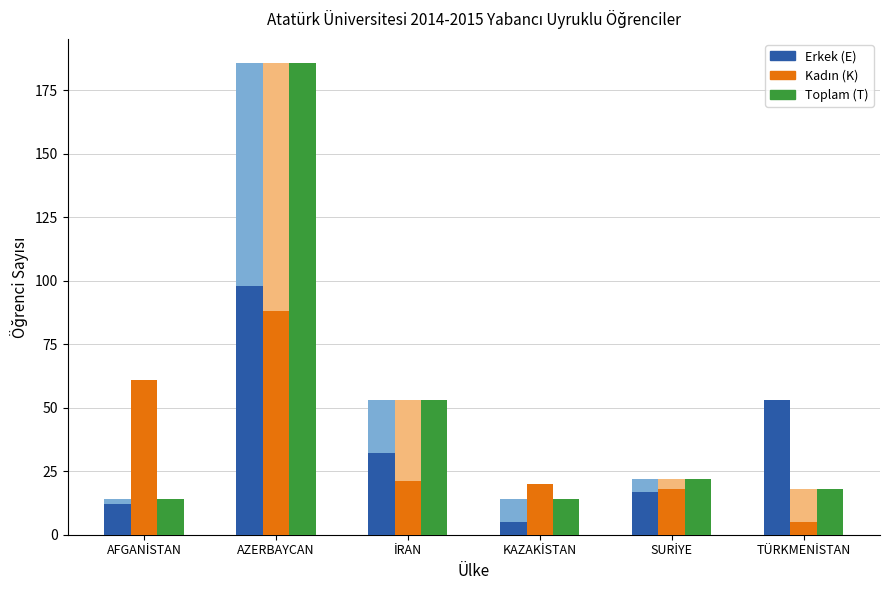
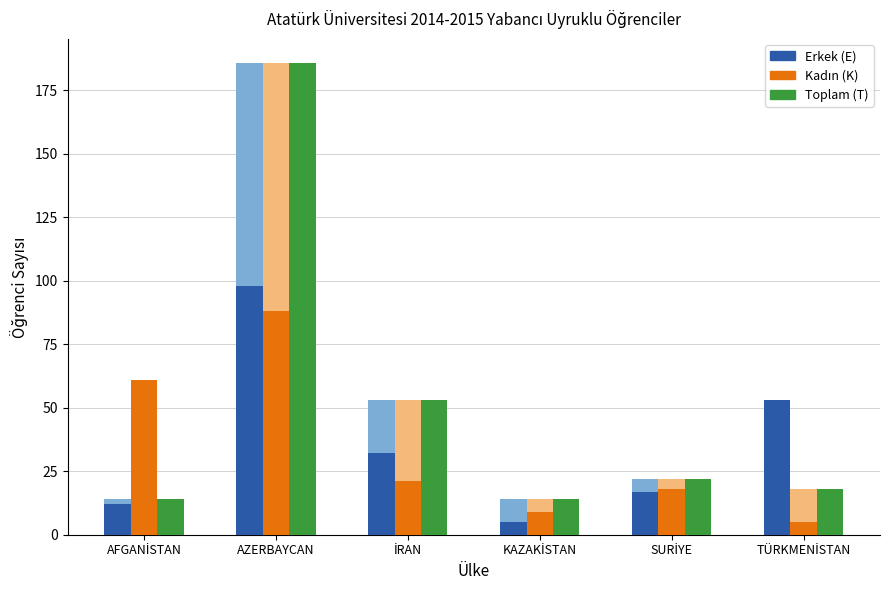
  {
    "Erkek (E)": {
      "TÜRKMENİSTAN": 53
    },
    "Kadın (K)": {
      "AFGANİSTAN": 61,
-     "KAZAKİSTAN": 20
+     "KAZAKİSTAN": 9
    },
    "Toplam (T)": {
      "AFGANİSTAN": 14,
      "AZERBAYCAN": 186,
      "İRAN": 53,
      "KAZAKİSTAN": 14,
      "SURİYE": 22,
      "TÜRKMENİSTAN": 18
    }
  }
